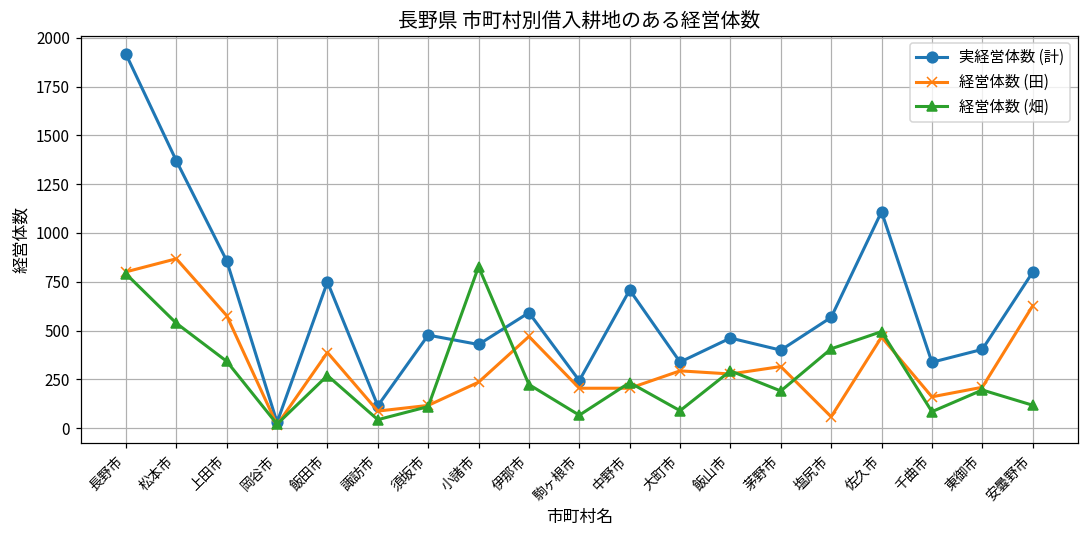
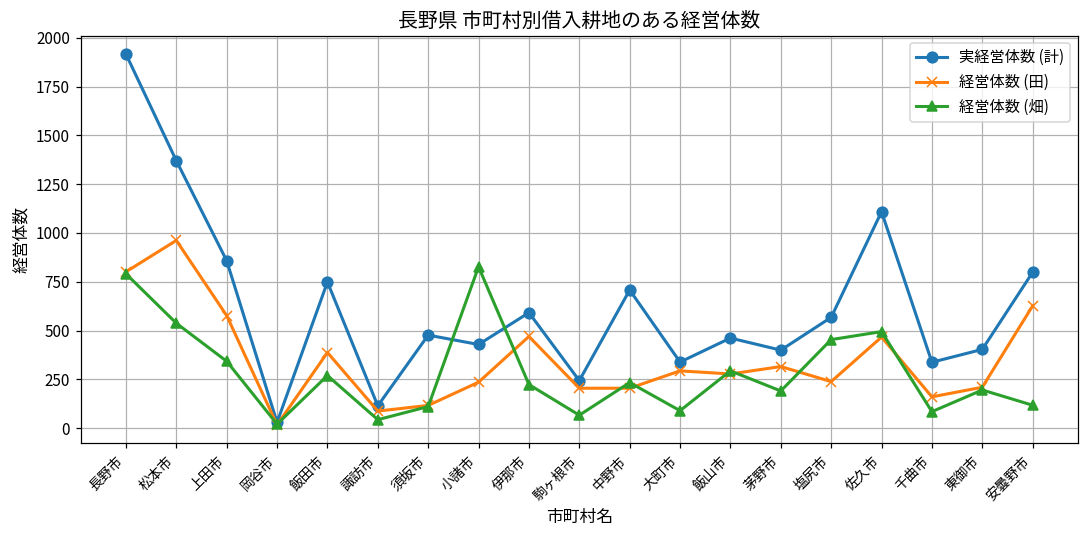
  {
    "実経営体数 (計)": {
      "長野市": 1920,
      "松本市": 1370,
      "上田市": 860,
      "飯田市": 750,
      "諏訪市": 120,
      "須坂市": 480,
      "小諸市": 430,
      "伊那市": 590,
      "駒ヶ根市": 240,
      "中野市": 710,
      "大町市": 340,
      "飯山市": 460,
      "茅野市": 400,
      "塩尻市": 570,
      "佐久市": 1110,
      "千曲市": 340,
      "東御市": 400,
      "安曇野市": 800
    },
    "経営体数 (田)": {
-     "松本市": 870,
+     "松本市": 960,
      "上田市": 580,
      "飯田市": 390,
      "諏訪市": 90,
      "小諸市": 240,
      "伊那市": 470,
      "駒ヶ根市": 210,
      "中野市": 210,
      "大町市": 290,
      "飯山市": 280,
      "茅野市": 320,
-     "塩尻市": 60,
+     "塩尻市": 240,
      "佐久市": 470,
      "千曲市": 160,
      "安曇野市": 630
    },
    "経営体数 (畑)": {
      "松本市": 540,
      "上田市": 340,
      "飯田市": 270,
      "諏訪市": 40,
      "小諸市": 830,
      "伊那市": 220,
      "駒ヶ根市": 70,
      "中野市": 230,
      "大町市": 90,
      "飯山市": 290,
      "茅野市": 190,
-     "塩尻市": 410,
+     "塩尻市": 450,
      "佐久市": 500,
      "千曲市": 90,
      "安曇野市": 120
    }
  }
